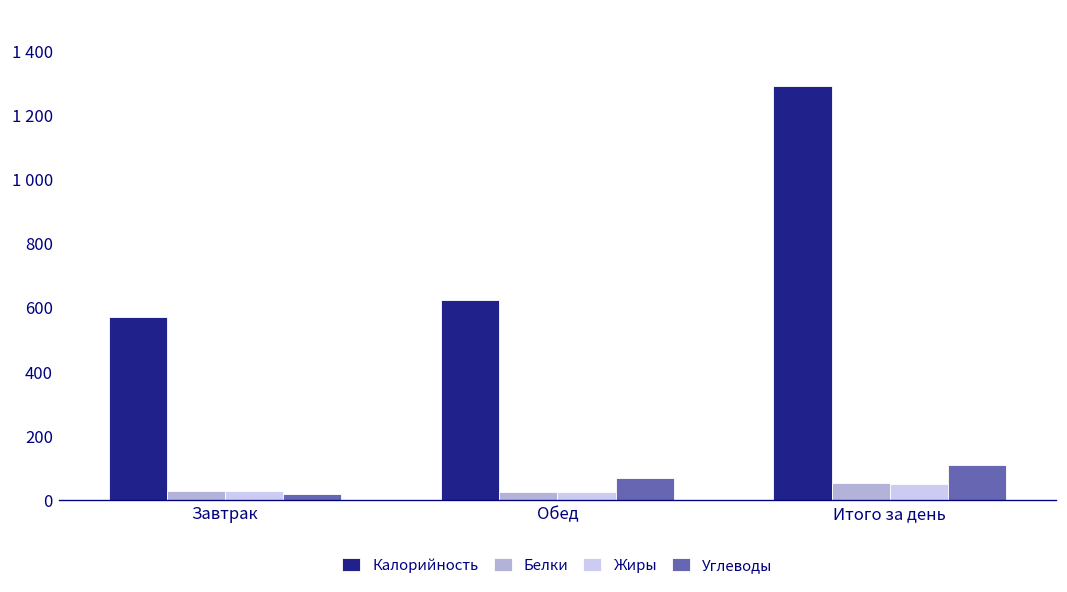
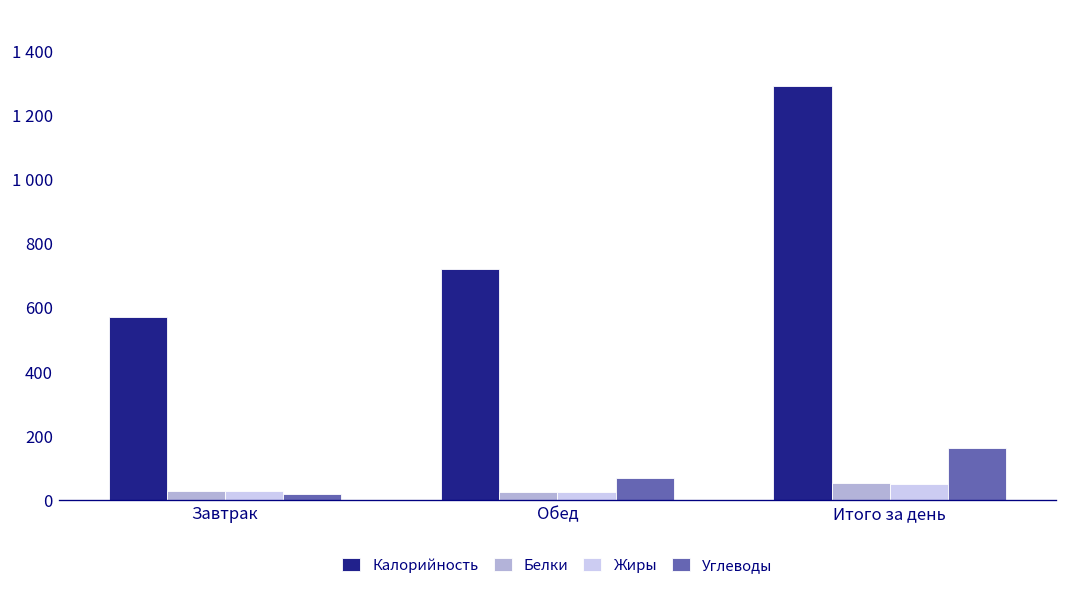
  {
    "Калорийность": {
      "Завтрак": 570,
-     "Обед": 620,
+     "Обед": 720,
      "Итого за день": 1290
    },
    "Углеводы": {
      "Завтрак": 20,
      "Обед": 70,
-     "Итого за день": 110
+     "Итого за день": 160
    }
  }
